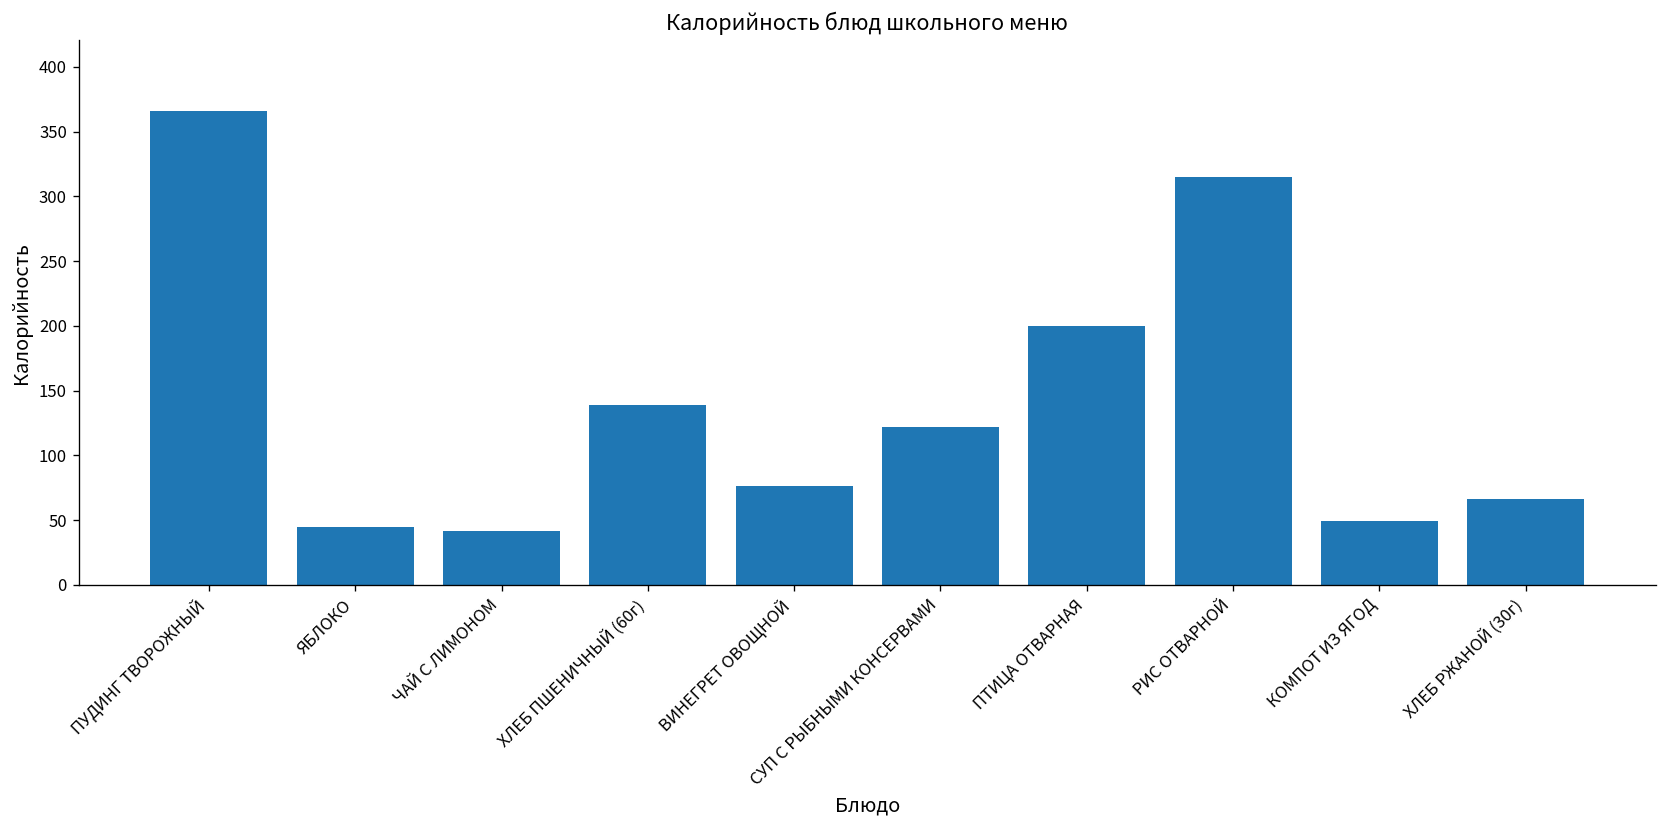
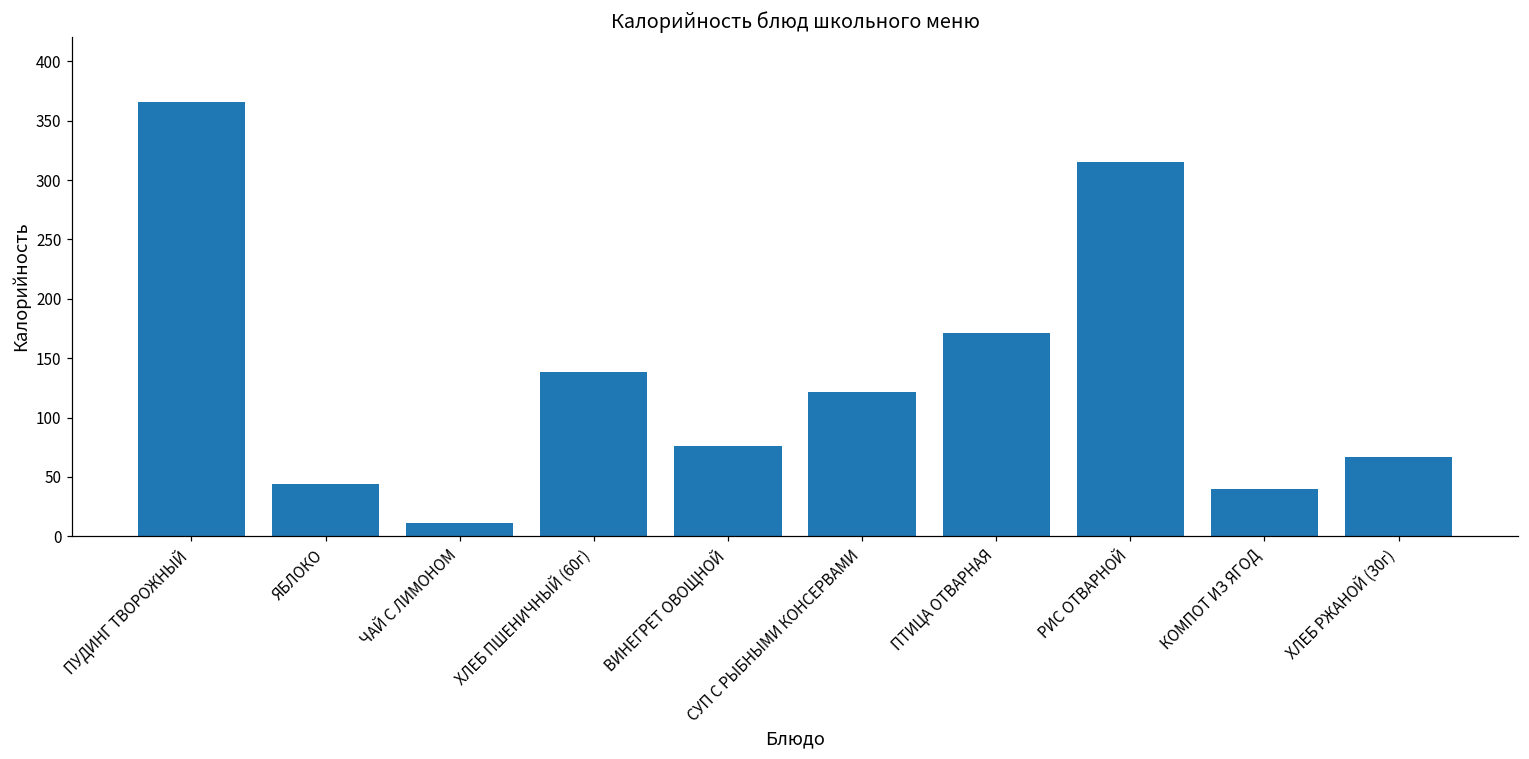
  {
    "ПУДИНГ ТВОРОЖНЫЙ": 366,
    "ЯБЛОКО": 44,
-   "ЧАЙ С ЛИМОНОМ": 41,
+   "ЧАЙ С ЛИМОНОМ": 11,
    "ХЛЕБ ПШЕНИЧНЫЙ (60г)": 139,
    "ВИНЕГРЕТ ОВОЩНОЙ": 76,
    "СУП С РЫБНЫМИ КОНСЕРВАМИ": 122,
-   "ПТИЦА ОТВАРНАЯ": 200,
+   "ПТИЦА ОТВАРНАЯ": 171,
    "РИС ОТВАРНОЙ": 315,
-   "КОМПОТ ИЗ ЯГОД": 49,
+   "КОМПОТ ИЗ ЯГОД": 40,
    "ХЛЕБ РЖАНОЙ (30г)": 66
  }
